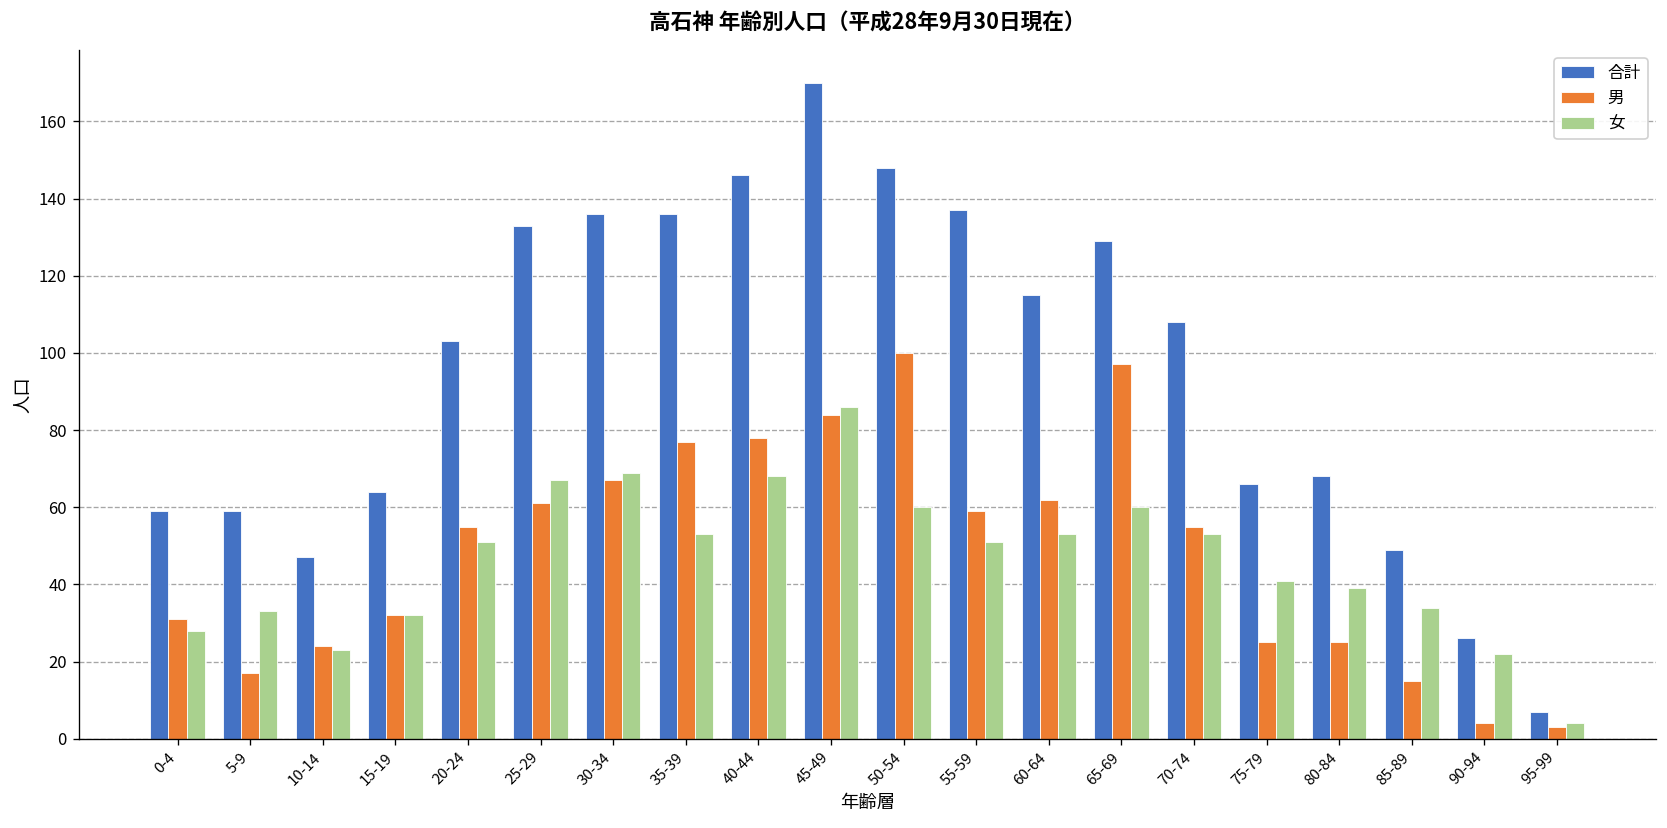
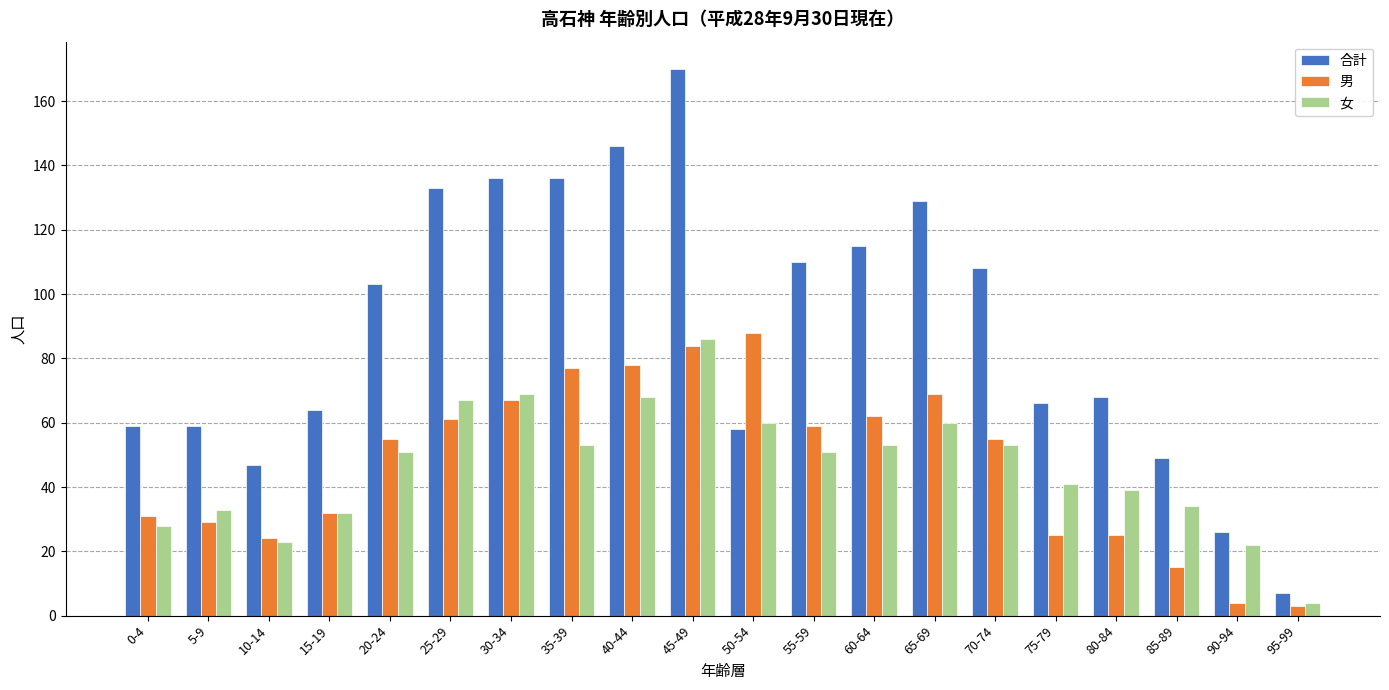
  {
    "合計": {
      "0-4": 59,
      "5-9": 59,
      "10-14": 47,
      "15-19": 64,
      "20-24": 103,
      "25-29": 133,
      "30-34": 136,
      "35-39": 136,
      "40-44": 146,
      "45-49": 170,
-     "50-54": 148,
-     "55-59": 137,
+     "50-54": 58,
+     "55-59": 110,
      "60-64": 115,
      "65-69": 129,
      "70-74": 108,
      "75-79": 66,
      "80-84": 68,
      "85-89": 49,
      "90-94": 26,
      "95-99": 7
    },
    "男": {
      "0-4": 31,
-     "5-9": 17,
+     "5-9": 29,
      "10-14": 24,
      "15-19": 32,
      "20-24": 55,
      "25-29": 61,
      "30-34": 67,
      "35-39": 77,
      "40-44": 78,
      "45-49": 84,
-     "50-54": 100,
+     "50-54": 88,
      "55-59": 59,
      "60-64": 62,
-     "65-69": 97,
+     "65-69": 69,
      "70-74": 55,
      "75-79": 25,
      "80-84": 25,
      "85-89": 15,
      "90-94": 4,
      "95-99": 3
    },
    "女": {
      "0-4": 28,
      "5-9": 33,
      "10-14": 23,
      "15-19": 32,
      "20-24": 51,
      "25-29": 67,
      "30-34": 69,
      "35-39": 53,
      "40-44": 68,
      "45-49": 86,
      "50-54": 60,
      "55-59": 51,
      "60-64": 53,
      "65-69": 60,
      "70-74": 53,
      "75-79": 41,
      "80-84": 39,
      "85-89": 34,
      "90-94": 22,
      "95-99": 4
    }
  }
